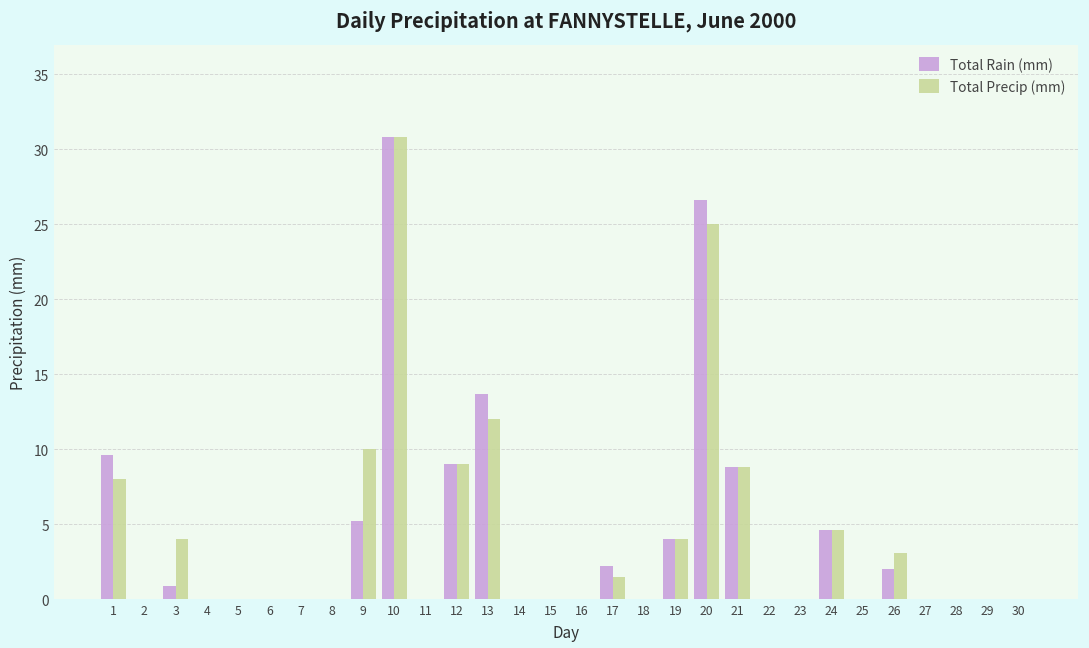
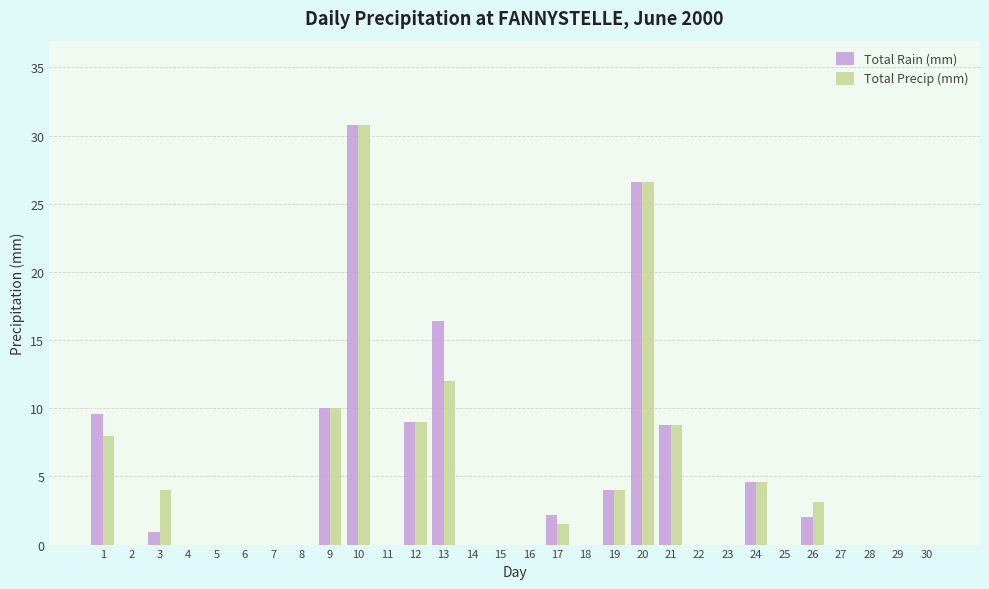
  {
    "Total Rain (mm)": {
      "1": 9.6,
      "2": 0.0,
      "3": 0.9,
      "4": 0.0,
      "5": 0.0,
      "6": 0.0,
      "7": 0.0,
      "8": 0.0,
-     "9": 5.2,
+     "9": 10.0,
      "10": 30.8,
      "11": 0.0,
      "12": 9.0,
-     "13": 13.7,
+     "13": 16.4,
      "14": 0.0,
      "15": 0.0,
      "16": 0.0,
      "17": 2.2,
      "18": 0.0,
      "19": 4.0,
      "20": 26.6,
      "21": 8.8,
      "22": 0.0,
      "23": 0.0,
      "24": 4.6,
      "25": 0.0,
      "26": 2.0,
      "27": 0.0,
      "28": 0.0,
      "29": 0.0,
      "30": 0.0
    },
    "Total Precip (mm)": {
      "1": 8.0,
      "2": 0.0,
      "3": 4.0,
      "4": 0.0,
      "5": 0.0,
      "6": 0.0,
      "7": 0.0,
      "8": 0.0,
      "9": 10.0,
      "10": 30.8,
      "11": 0.0,
      "12": 9.0,
      "13": 12.0,
      "14": 0.0,
      "15": 0.0,
      "16": 0.0,
      "17": 1.5,
      "18": 0.0,
      "19": 4.0,
-     "20": 25.0,
+     "20": 26.6,
      "21": 8.8,
      "22": 0.0,
      "23": 0.0,
      "24": 4.6,
      "25": 0.0,
      "26": 3.1,
      "27": 0.0,
      "28": 0.0,
      "29": 0.0,
      "30": 0.0
    }
  }
